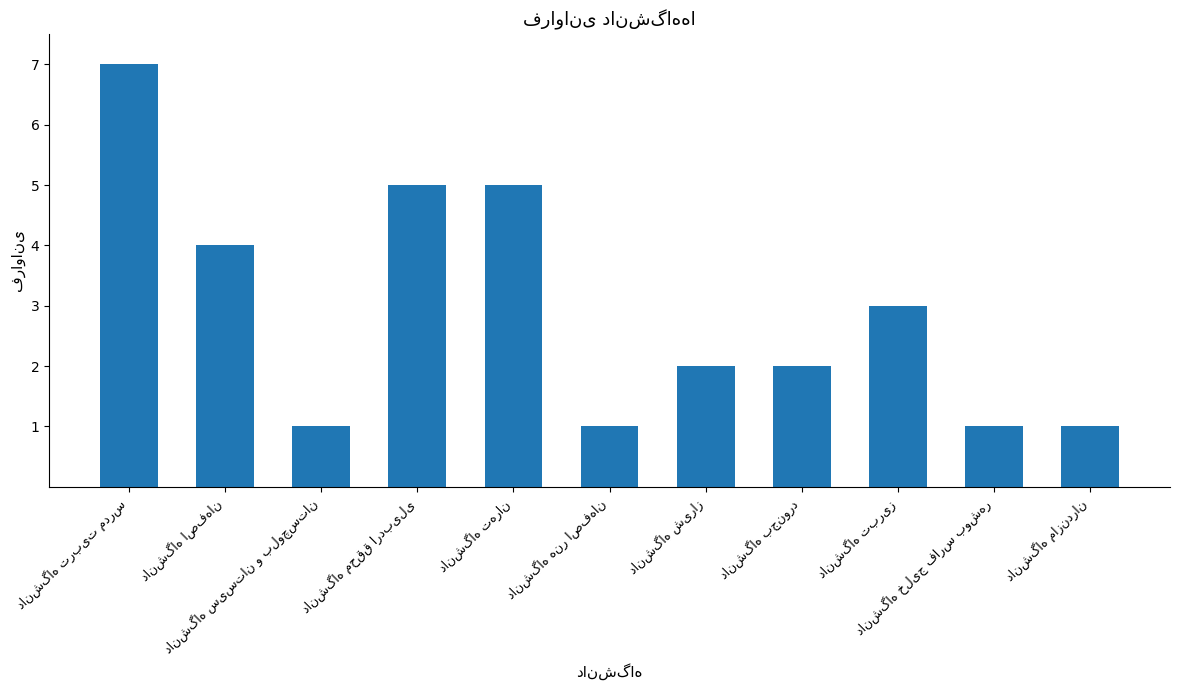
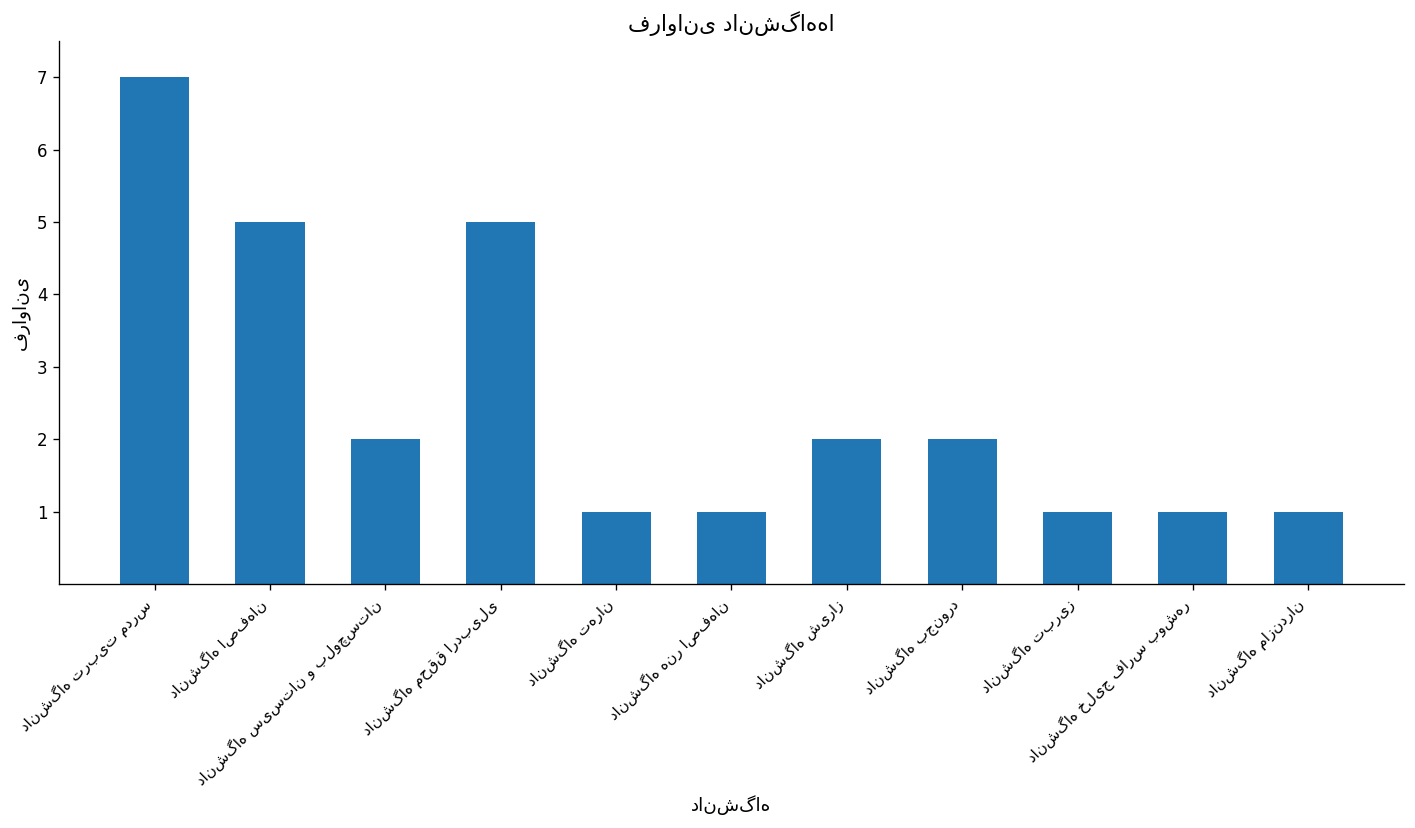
  {
    "دانشگاه تربیت مدرس": 7,
-   "دانشگاه اصفهان": 4,
-   "دانشگاه سیستان و بلوچستان": 1,
+   "دانشگاه اصفهان": 5,
+   "دانشگاه سیستان و بلوچستان": 2,
    "دانشگاه محقق اردبیلی": 5,
-   "دانشگاه تهران": 5,
+   "دانشگاه تهران": 1,
    "دانشگاه هنر اصفهان": 1,
    "دانشگاه شیراز": 2,
    "دانشگاه بجنورد": 2,
-   "دانشگاه تبریز": 3,
+   "دانشگاه تبریز": 1,
    "دانشگاه خلیج فارس بوشهر": 1,
    "دانشگاه مازندران": 1
  }
